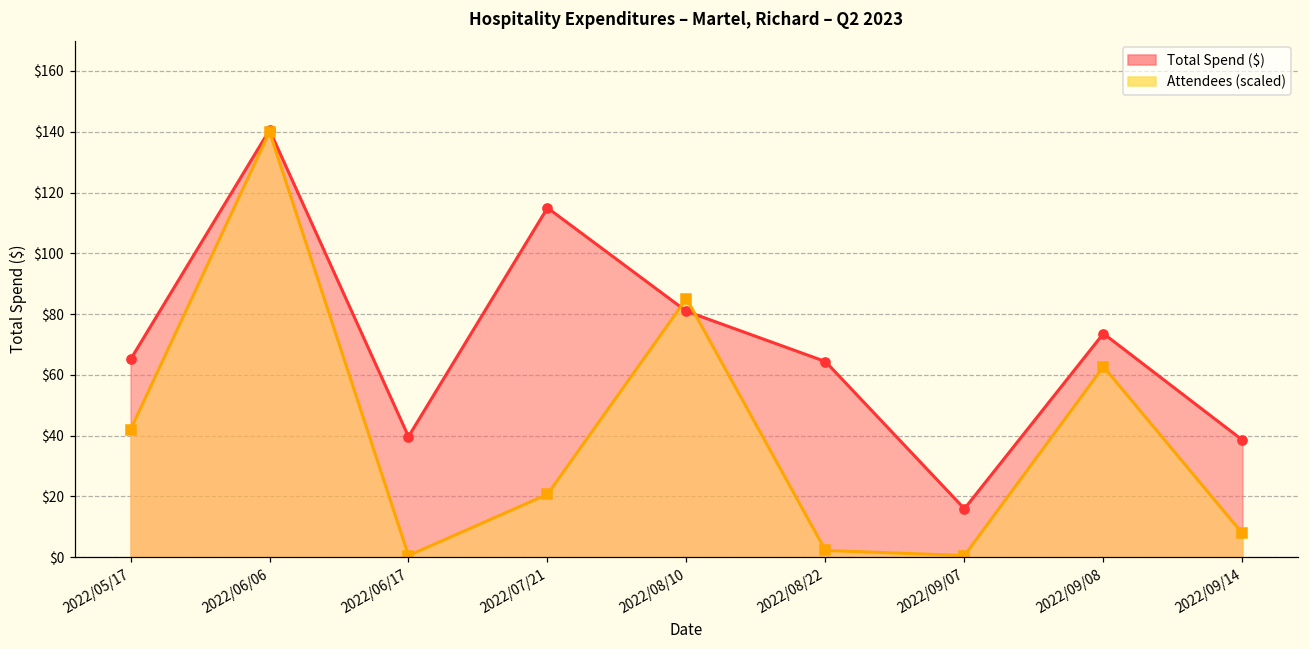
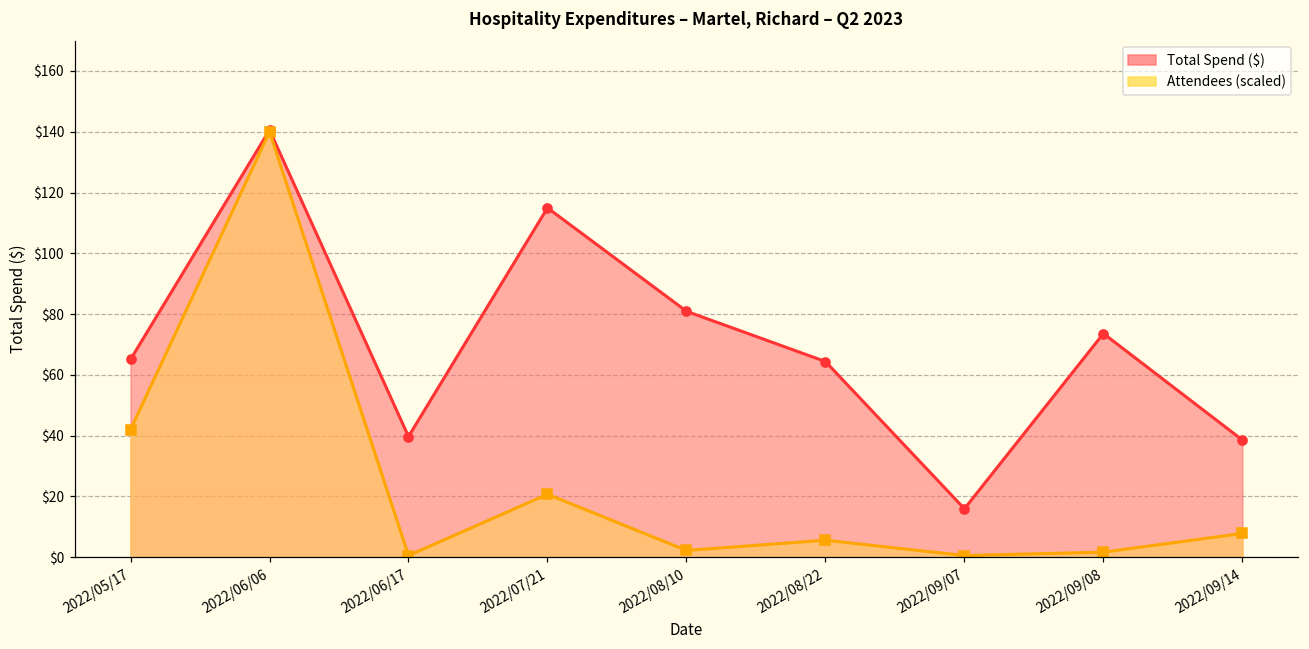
  {
    "Attendees (scaled)": {
      "2022/05/17": "$42",
      "2022/06/17": "$1",
      "2022/07/21": "$21",
-     "2022/08/10": "$85",
-     "2022/08/22": "$2",
+     "2022/08/10": "$2",
+     "2022/08/22": "$6",
      "2022/09/07": "$1",
-     "2022/09/08": "$63",
+     "2022/09/08": "$2",
      "2022/09/14": "$8"
    }
  }
